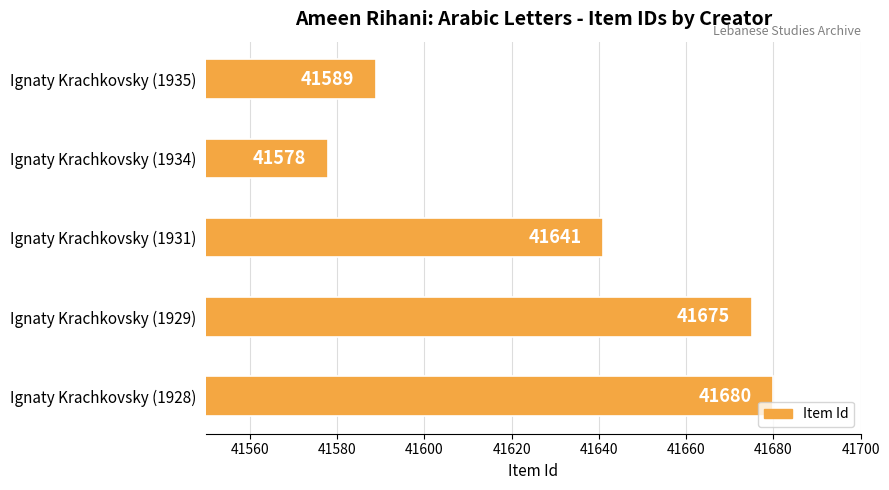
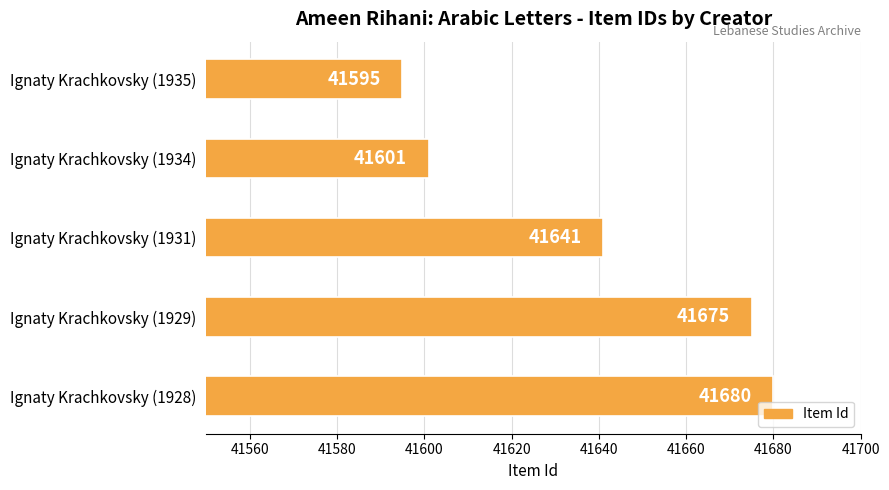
  {
-   "Ignaty Krachkovsky (1935)": 41589,
-   "Ignaty Krachkovsky (1934)": 41578,
+   "Ignaty Krachkovsky (1935)": 41595,
+   "Ignaty Krachkovsky (1934)": 41601,
    "Ignaty Krachkovsky (1931)": 41641,
    "Ignaty Krachkovsky (1929)": 41675,
    "Ignaty Krachkovsky (1928)": 41680
  }
